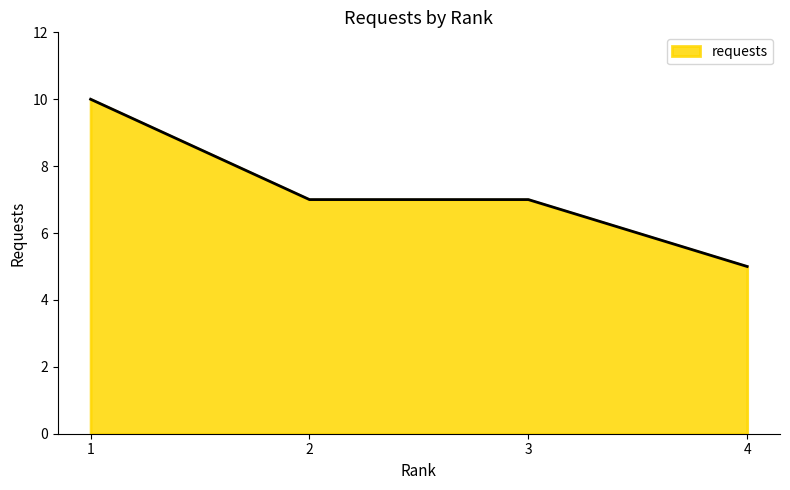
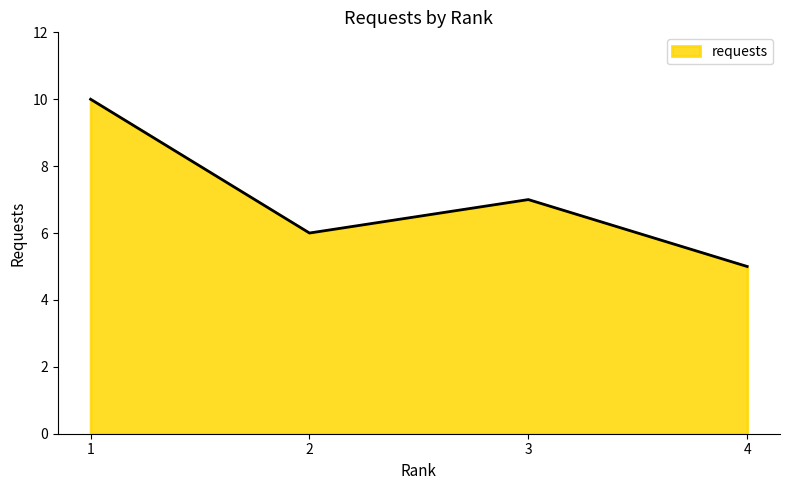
  {
    "1": 10,
-   "2": 7,
+   "2": 6,
    "3": 7,
    "4": 5
  }
